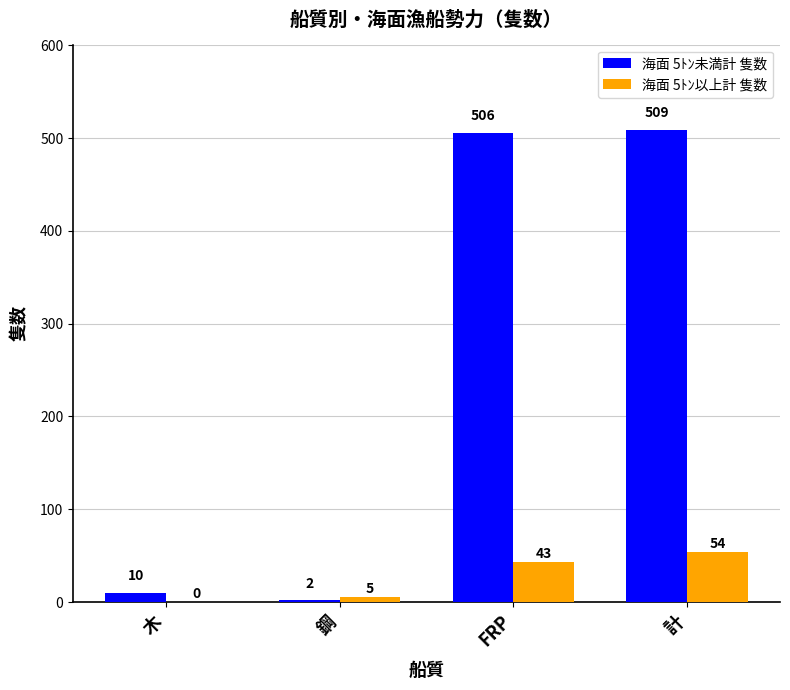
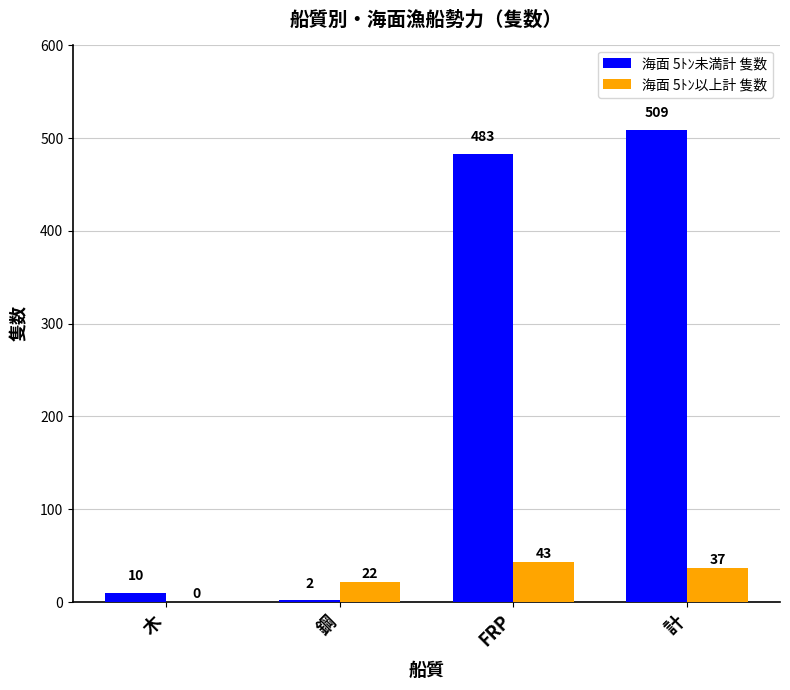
  {
    "海面 5ﾄﾝ未満計 隻数": {
      "木": 10,
      "鋼": 2,
-     "FRP": 506,
+     "FRP": 483,
      "計": 509
    },
    "海面 5ﾄﾝ以上計 隻数": {
      "木": 0,
-     "鋼": 5,
+     "鋼": 22,
      "FRP": 43,
-     "計": 54
+     "計": 37
    }
  }
